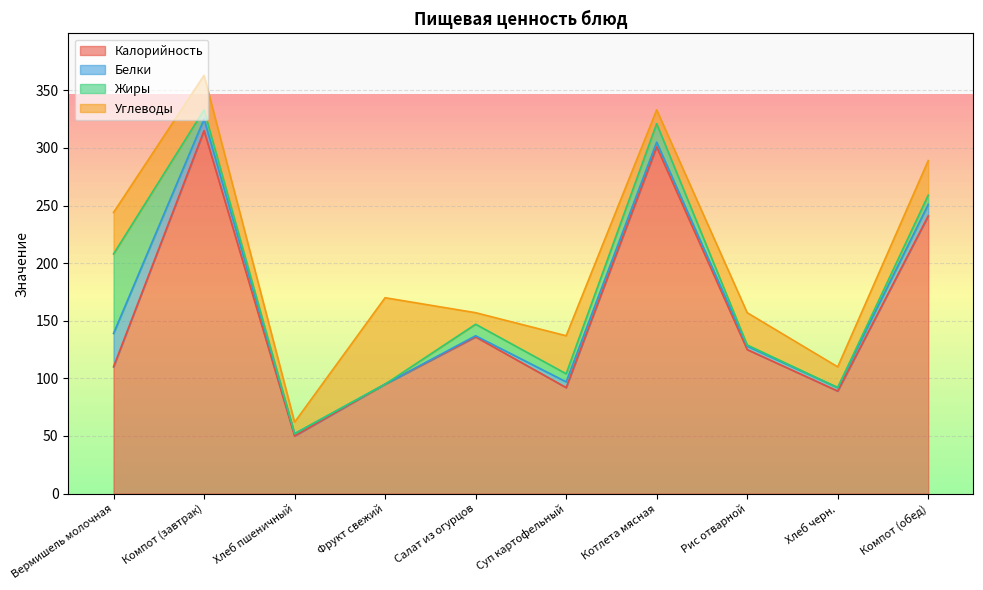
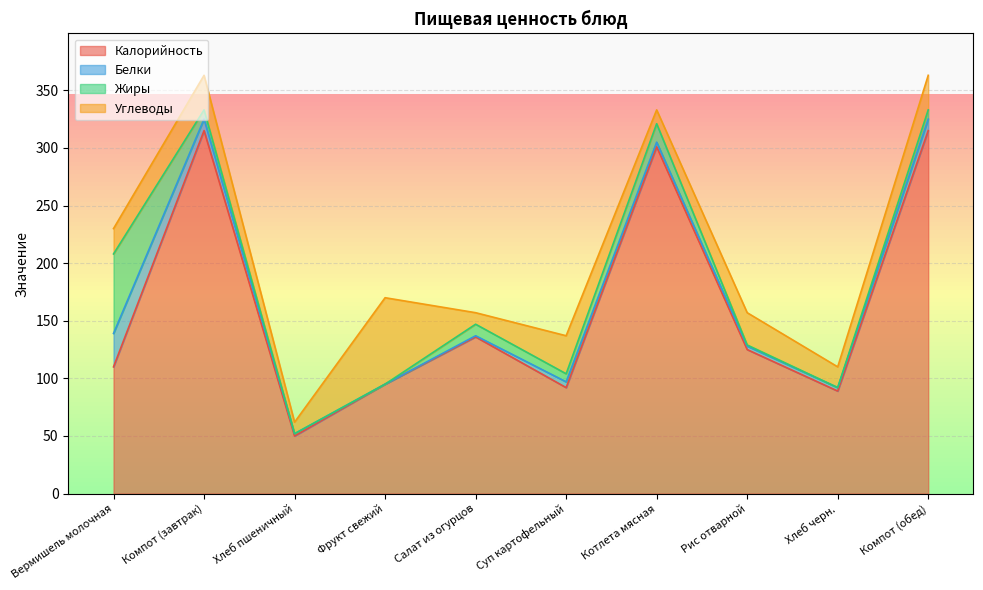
  {
    "Калорийность": {
      "Вермишель молочная": 110,
      "Компот (завтрак)": 315,
      "Суп картофельный": 92,
      "Котлета мясная": 301,
      "Рис отварной": 125,
      "Хлеб черн.": 89,
-     "Компот (обед)": 241
+     "Компот (обед)": 315
    },
    "Белки": {
      "Вермишель молочная": 29,
      "Суп картофельный": 5,
      "Котлета мясная": 4,
      "Компот (обед)": 10
    },
    "Жиры": {
      "Вермишель молочная": 69,
      "Салат из огурцов": 10,
      "Суп картофельный": 7,
      "Котлета мясная": 16,
      "Компот (обед)": 8
    },
    "Углеводы": {
-     "Вермишель молочная": 36,
+     "Вермишель молочная": 22,
      "Хлеб пшеничный": 10,
      "Фрукт свежий": 75,
      "Салат из огурцов": 10,
      "Суп картофельный": 33,
      "Котлета мясная": 12,
      "Рис отварной": 28,
      "Хлеб черн.": 18,
      "Компот (обед)": 30
    }
  }
